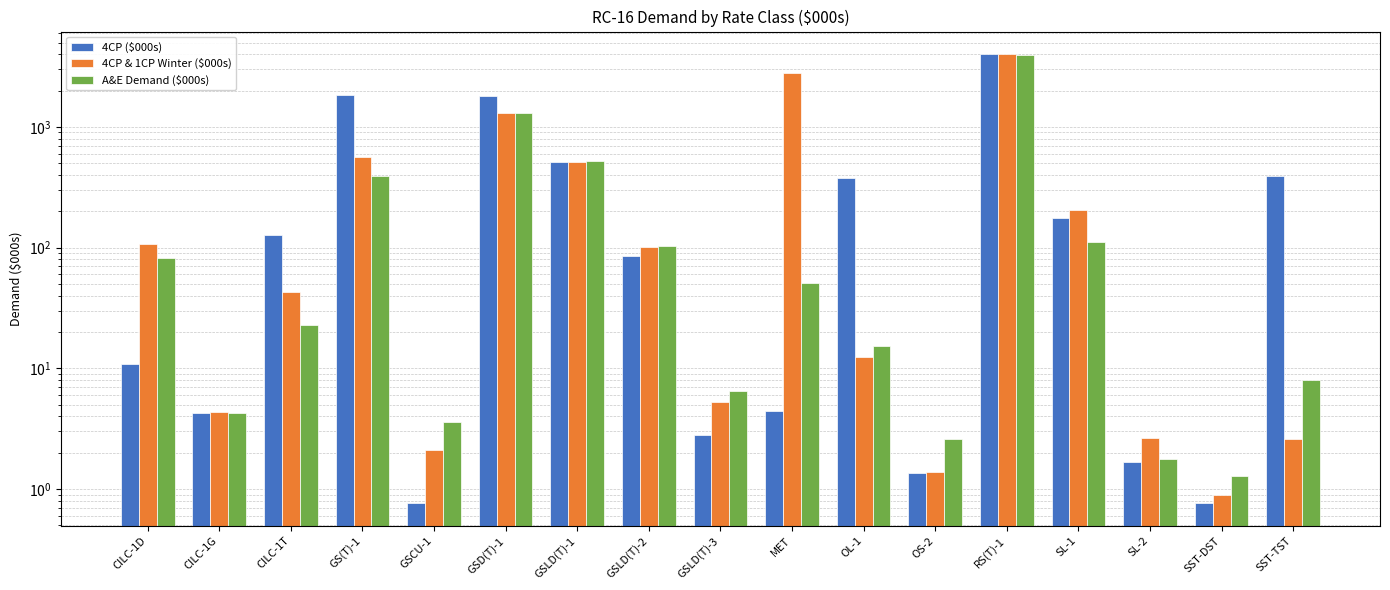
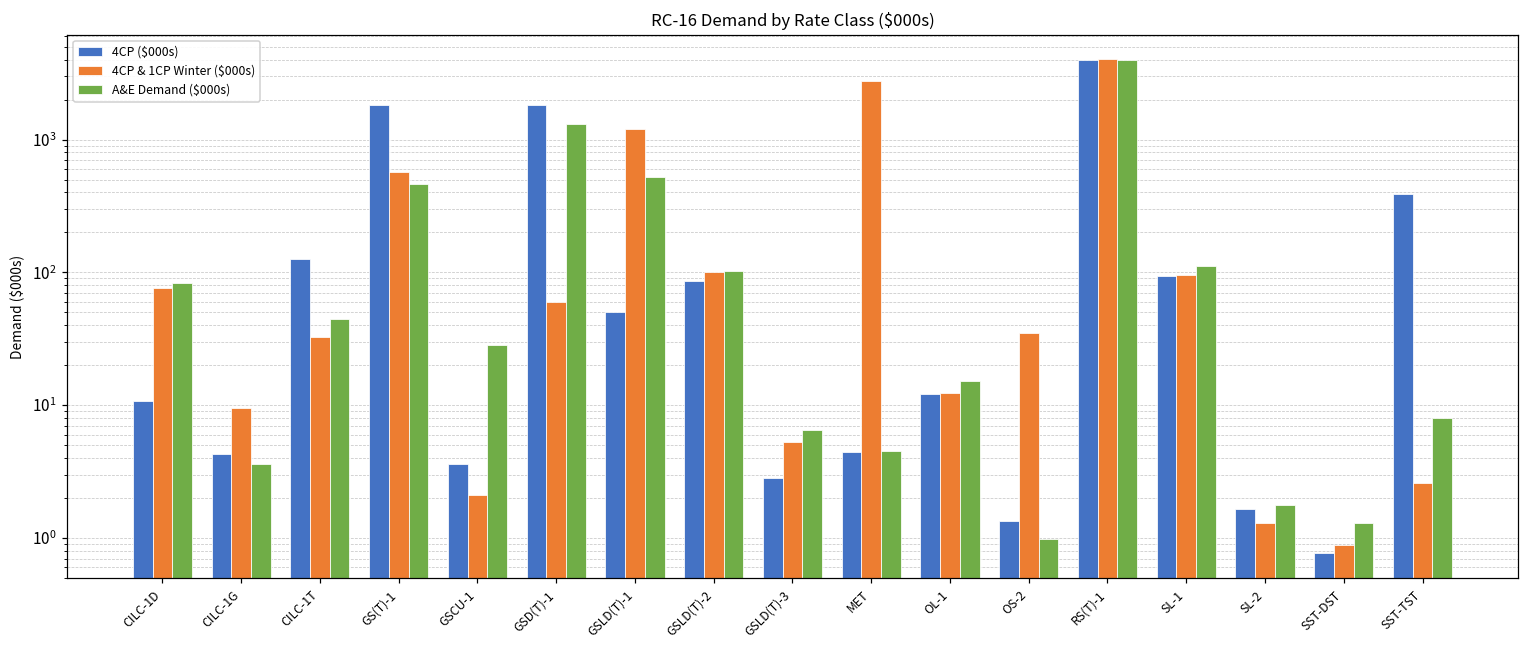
  {
    "4CP ($000s)": {
      "CILC-1D": 11,
      "CILC-1G": 4.3,
      "CILC-1T": 130,
      "GS(T)-1": 1800,
-     "GSCU-1": 0.8,
+     "GSCU-1": 3.6,
      "GSD(T)-1": 1800,
-     "GSLD(T)-1": 520,
+     "GSLD(T)-1": 50,
      "GSLD(T)-2": 90,
      "GSLD(T)-3": 2.8,
      "MET": 4.5,
-     "OL-1": 370,
+     "OL-1": 12,
      "OS-2": 1.3,
      "RS(T)-1": 4000,
-     "SL-1": 180,
+     "SL-1": 90,
      "SL-2": 1.7,
      "SST-DST": 0.8,
      "SST-TST": 390
    },
    "4CP & 1CP Winter ($000s)": {
-     "CILC-1D": 110,
-     "CILC-1G": 4.3,
-     "CILC-1T": 42,
+     "CILC-1D": 80,
+     "CILC-1G": 10,
+     "CILC-1T": 32,
      "GS(T)-1": 600,
      "GSCU-1": 2.1,
-     "GSD(T)-1": 1300,
-     "GSLD(T)-1": 510,
+     "GSD(T)-1": 60,
+     "GSLD(T)-1": 1200,
      "GSLD(T)-2": 100,
      "GSLD(T)-3": 5,
      "MET": 2800,
      "OL-1": 12,
-     "OS-2": 1.4,
+     "OS-2": 35,
      "RS(T)-1": 4000,
-     "SL-1": 200,
-     "SL-2": 2.6,
+     "SL-1": 90,
+     "SL-2": 1.3,
      "SST-DST": 0.9,
      "SST-TST": 2.6
    },
    "A&E Demand ($000s)": {
      "CILC-1D": 80,
-     "CILC-1G": 4.3,
-     "CILC-1T": 23,
-     "GS(T)-1": 400,
-     "GSCU-1": 3.6,
+     "CILC-1G": 3.6,
+     "CILC-1T": 44,
+     "GS(T)-1": 460,
+     "GSCU-1": 28,
      "GSD(T)-1": 1300,
      "GSLD(T)-1": 500,
      "GSLD(T)-2": 100,
      "GSLD(T)-3": 7,
-     "MET": 51,
+     "MET": 4.6,
      "OL-1": 15,
-     "OS-2": 2.6,
+     "OS-2": 1.0,
      "RS(T)-1": 4000,
      "SL-1": 110,
      "SL-2": 1.8,
      "SST-DST": 1.3,
      "SST-TST": 8
    }
  }
